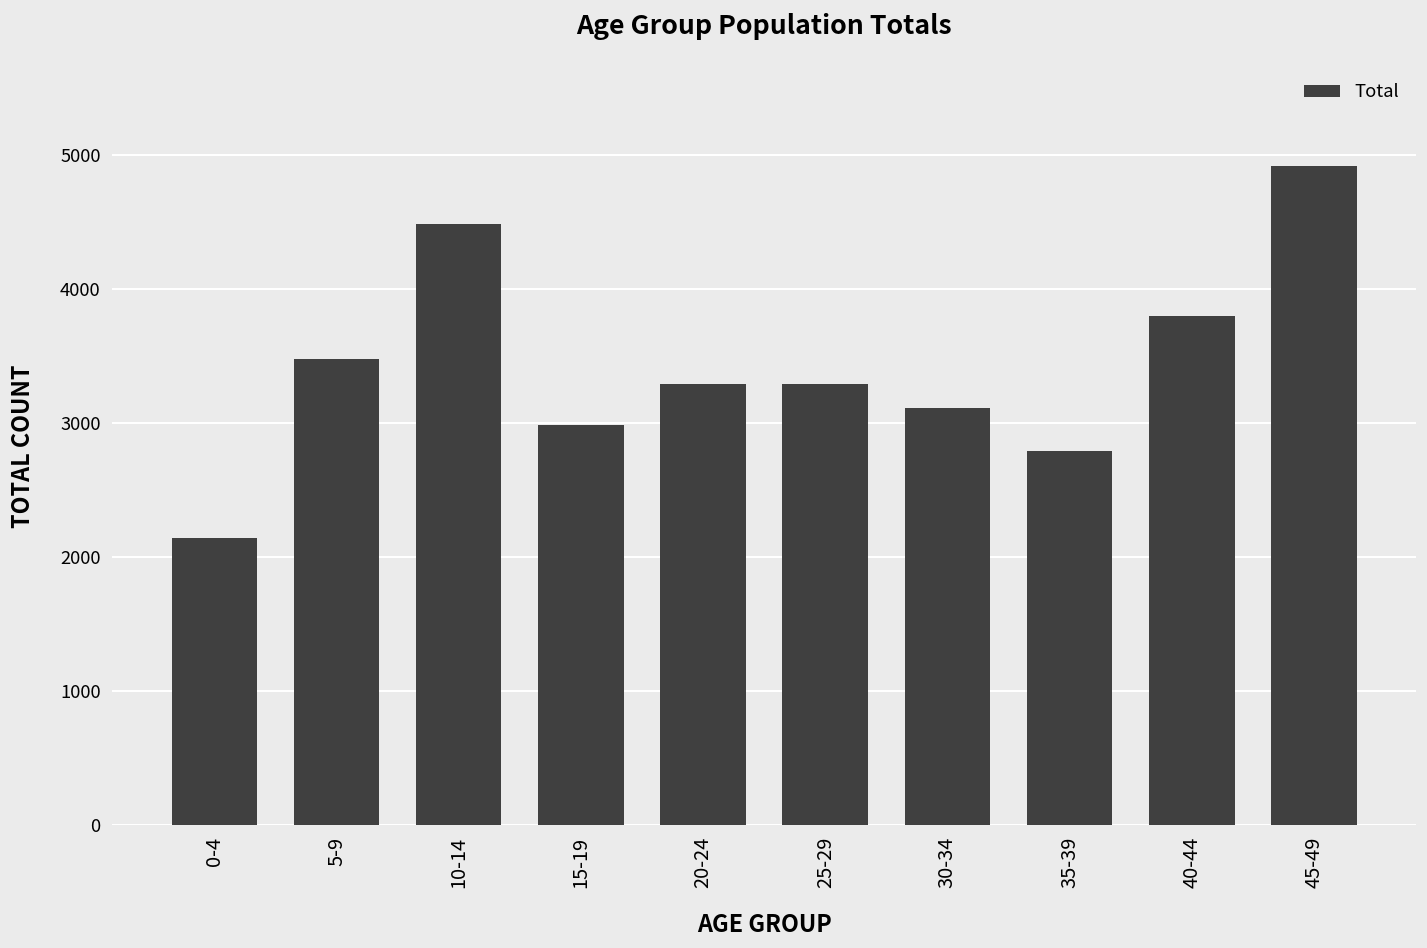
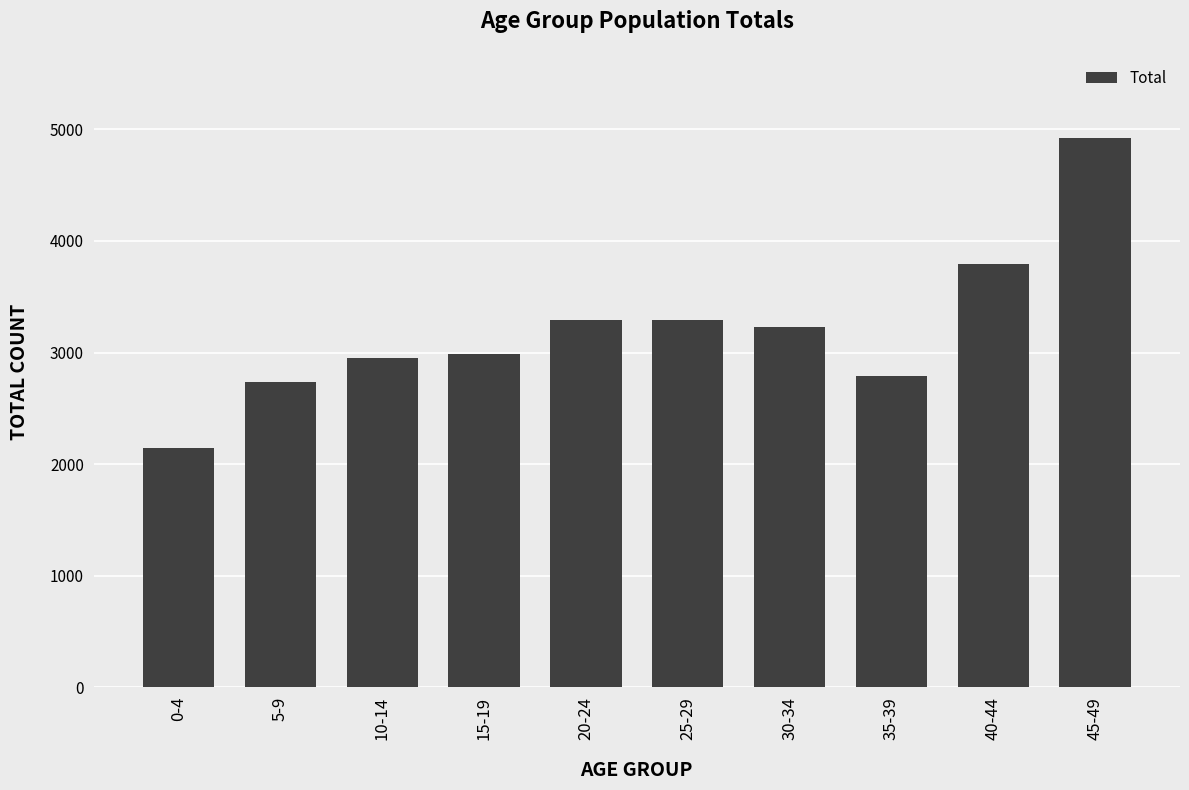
  {
    "0-4": 2150,
-   "5-9": 3480,
-   "10-14": 4490,
+   "5-9": 2730,
+   "10-14": 2950,
    "15-19": 2990,
    "20-24": 3290,
    "25-29": 3290,
-   "30-34": 3120,
+   "30-34": 3230,
    "35-39": 2790,
    "40-44": 3800,
    "45-49": 4920
  }
